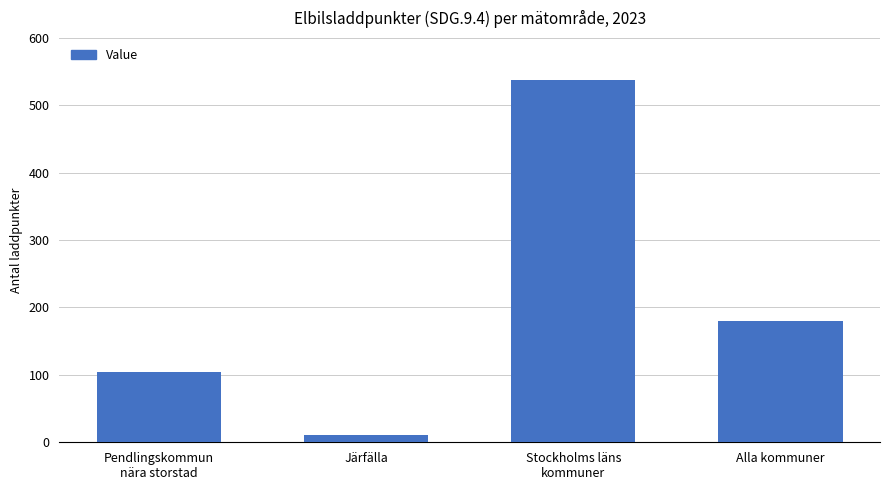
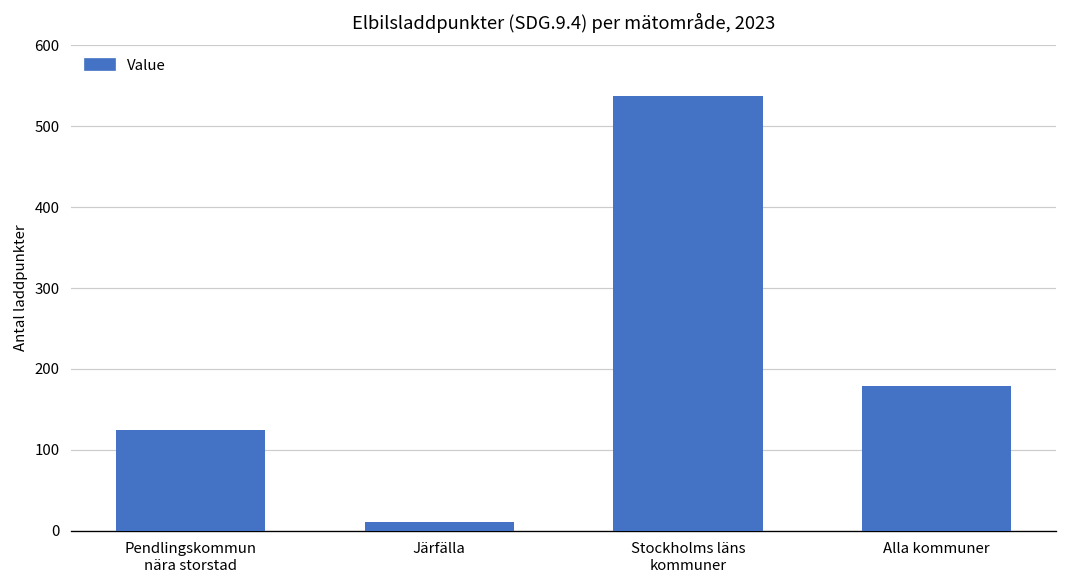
  {
-   "Pendlingskommun nära storstad": 110,
+   "Pendlingskommun nära storstad": 130,
    "Järfälla": 10,
    "Stockholms läns kommuner": 540,
    "Alla kommuner": 180
  }
